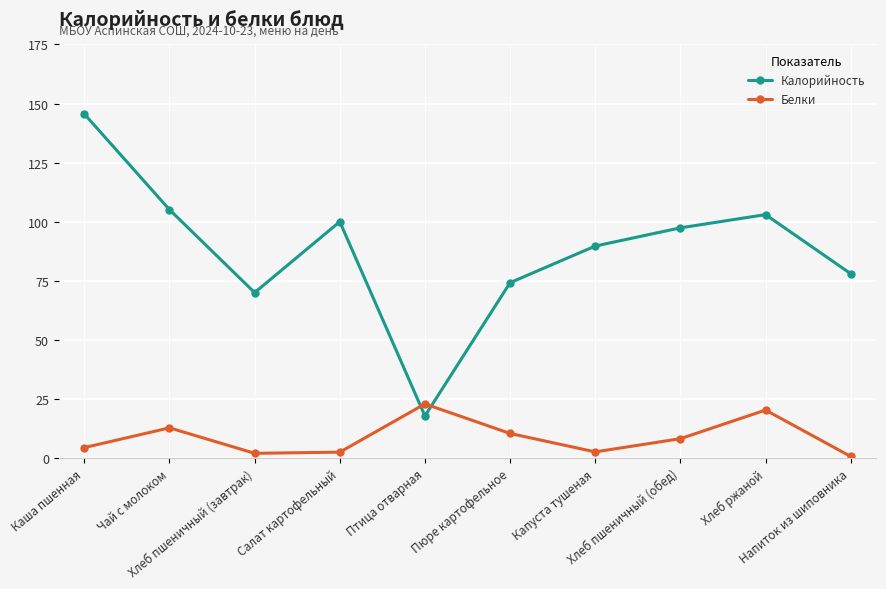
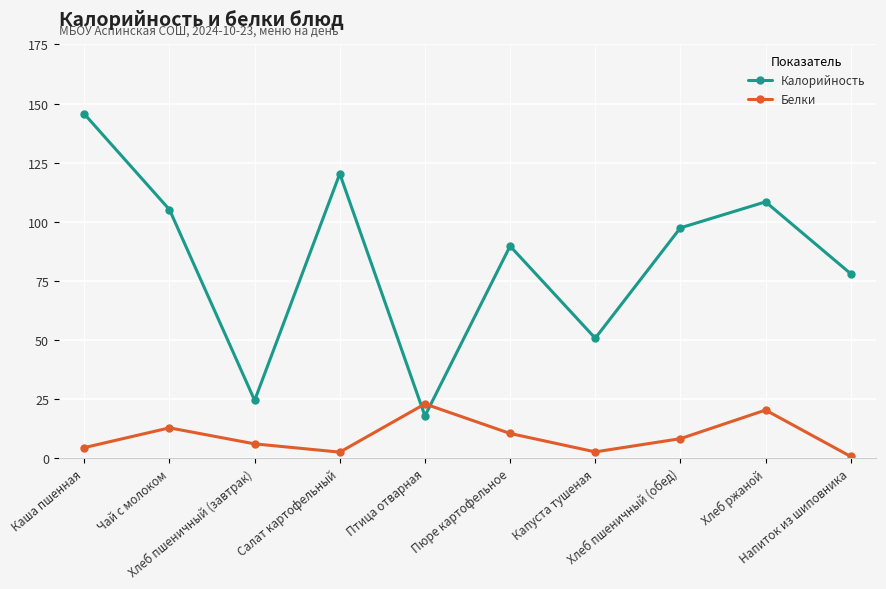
  {
    "Калорийность": {
      "Каша пшенная": 146,
      "Чай с молоком": 105,
-     "Хлеб пшеничный (завтрак)": 70,
-     "Салат картофельный": 100,
+     "Хлеб пшеничный (завтрак)": 24,
+     "Салат картофельный": 120,
      "Птица отварная": 18,
-     "Пюре картофельное": 74,
-     "Капуста тушеная": 90,
+     "Пюре картофельное": 90,
+     "Капуста тушеная": 51,
      "Хлеб пшеничный (обед)": 97,
-     "Хлеб ржаной": 103,
+     "Хлеб ржаной": 108,
      "Напиток из шиповника": 78
    },
    "Белки": {
      "Каша пшенная": 4,
      "Чай с молоком": 13,
-     "Хлеб пшеничный (завтрак)": 2,
+     "Хлеб пшеничный (завтрак)": 6,
      "Салат картофельный": 3,
      "Птица отварная": 23,
      "Пюре картофельное": 10,
      "Капуста тушеная": 3,
      "Хлеб пшеничный (обед)": 8,
      "Хлеб ржаной": 20,
      "Напиток из шиповника": 1
    }
  }
